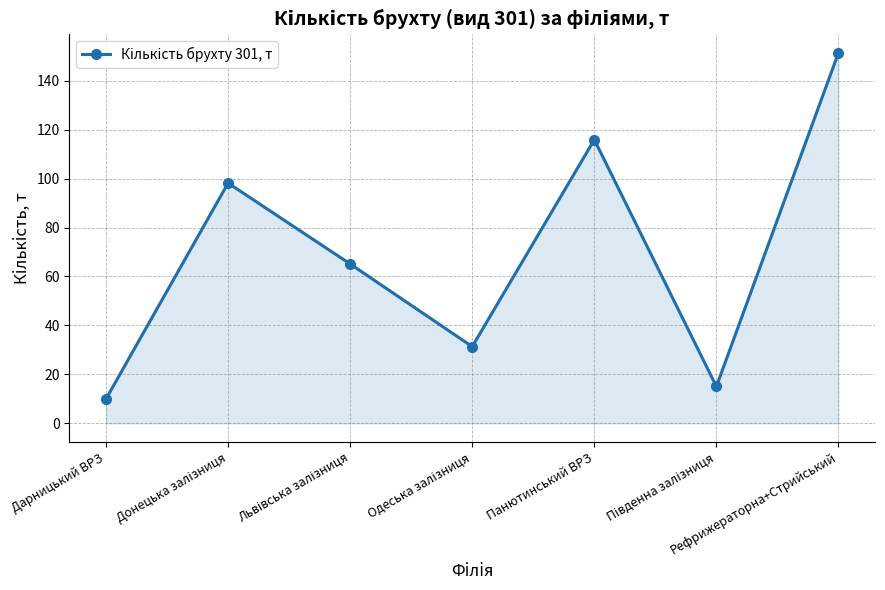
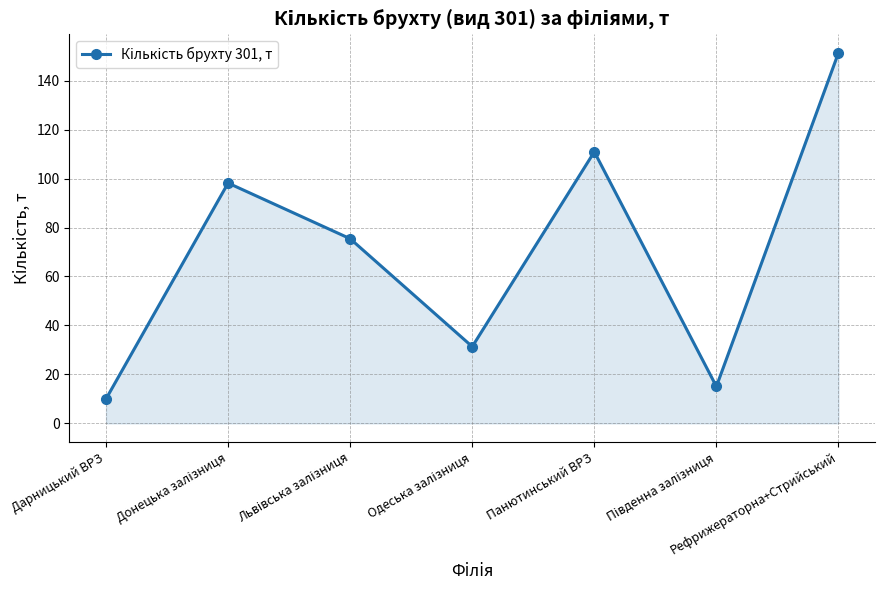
  {
    "Дарницький ВРЗ": 10,
    "Донецька залізниця": 98,
-   "Львівська залізниця": 65,
+   "Львівська залізниця": 75,
    "Одеська залізниця": 31,
-   "Панютинський ВРЗ": 116,
+   "Панютинський ВРЗ": 111,
    "Південна залізниця": 15,
    "Рефрижераторна+Стрийський": 151
  }
